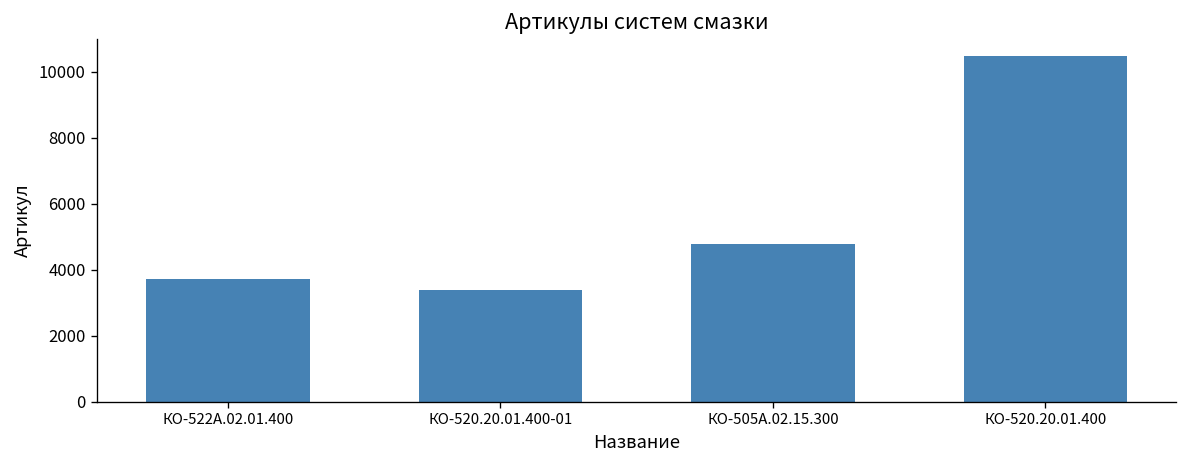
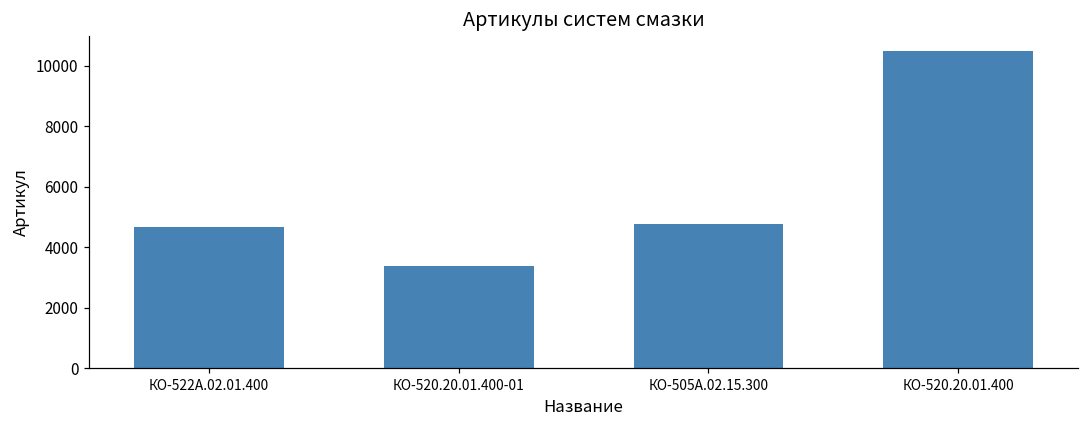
  {
-   "КО-522А.02.01.400": 3700,
+   "КО-522А.02.01.400": 4700,
    "КО-520.20.01.400-01": 3400,
    "КО-505А.02.15.300": 4800,
    "КО-520.20.01.400": 10500
  }
